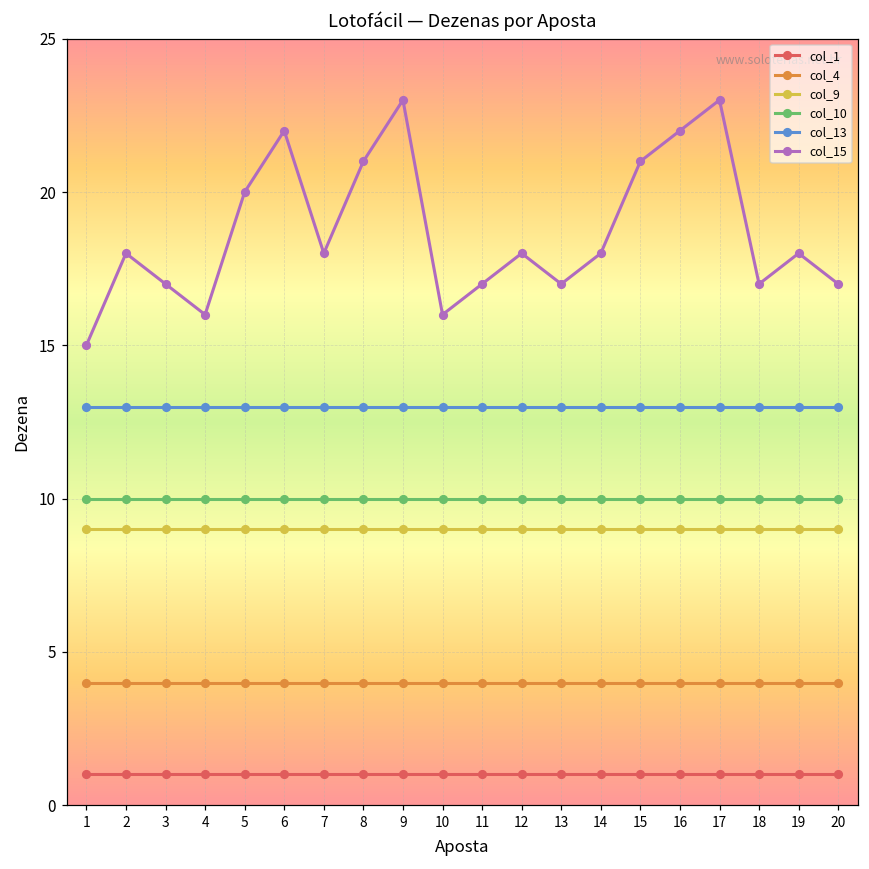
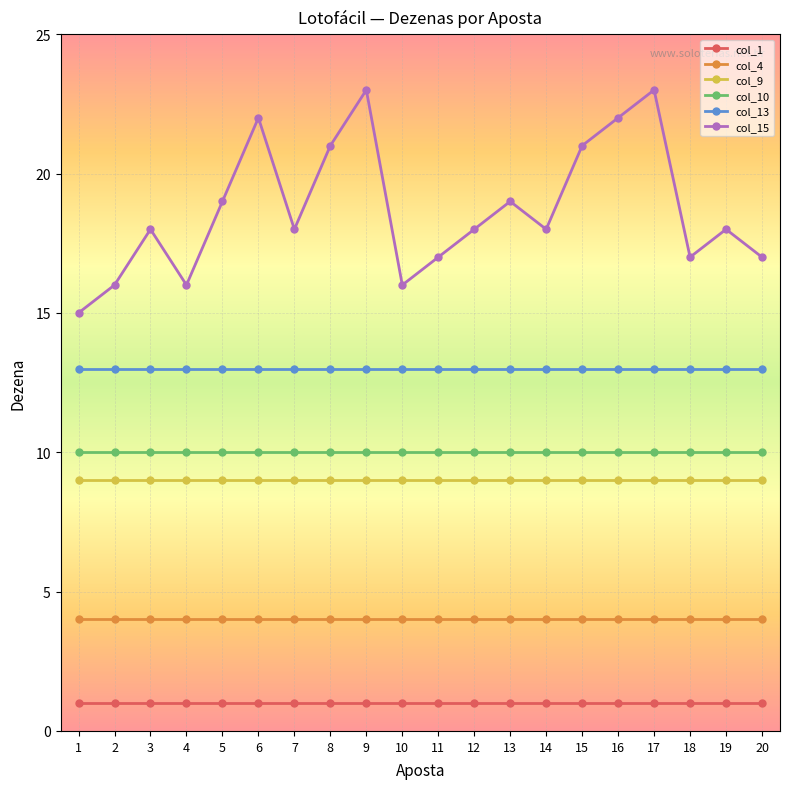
  {
    "col_10": {
      "1": 10,
      "2": 10,
      "3": 10,
      "4": 10,
      "5": 10,
      "6": 10,
      "7": 10,
      "8": 10,
      "9": 10,
      "10": 10,
      "11": 10,
      "12": 10,
      "13": 10,
      "14": 10,
      "15": 10,
      "16": 10,
      "17": 10,
      "18": 10,
      "19": 10,
      "20": 10
    },
    "col_13": {
      "1": 13,
      "2": 13,
      "3": 13,
      "4": 13,
      "5": 13,
      "6": 13,
      "7": 13,
      "8": 13,
      "9": 13,
      "10": 13,
      "11": 13,
      "12": 13,
      "13": 13,
      "14": 13,
      "15": 13,
      "16": 13,
      "17": 13,
      "18": 13,
      "19": 13,
      "20": 13
    },
    "col_15": {
      "1": 15,
-     "2": 18,
-     "3": 17,
+     "2": 16,
+     "3": 18,
      "4": 16,
-     "5": 20,
+     "5": 19,
      "6": 22,
      "7": 18,
      "8": 21,
      "9": 23,
      "10": 16,
      "11": 17,
      "12": 18,
-     "13": 17,
+     "13": 19,
      "14": 18,
      "15": 21,
      "16": 22,
      "17": 23,
      "18": 17,
      "19": 18,
      "20": 17
    }
  }
